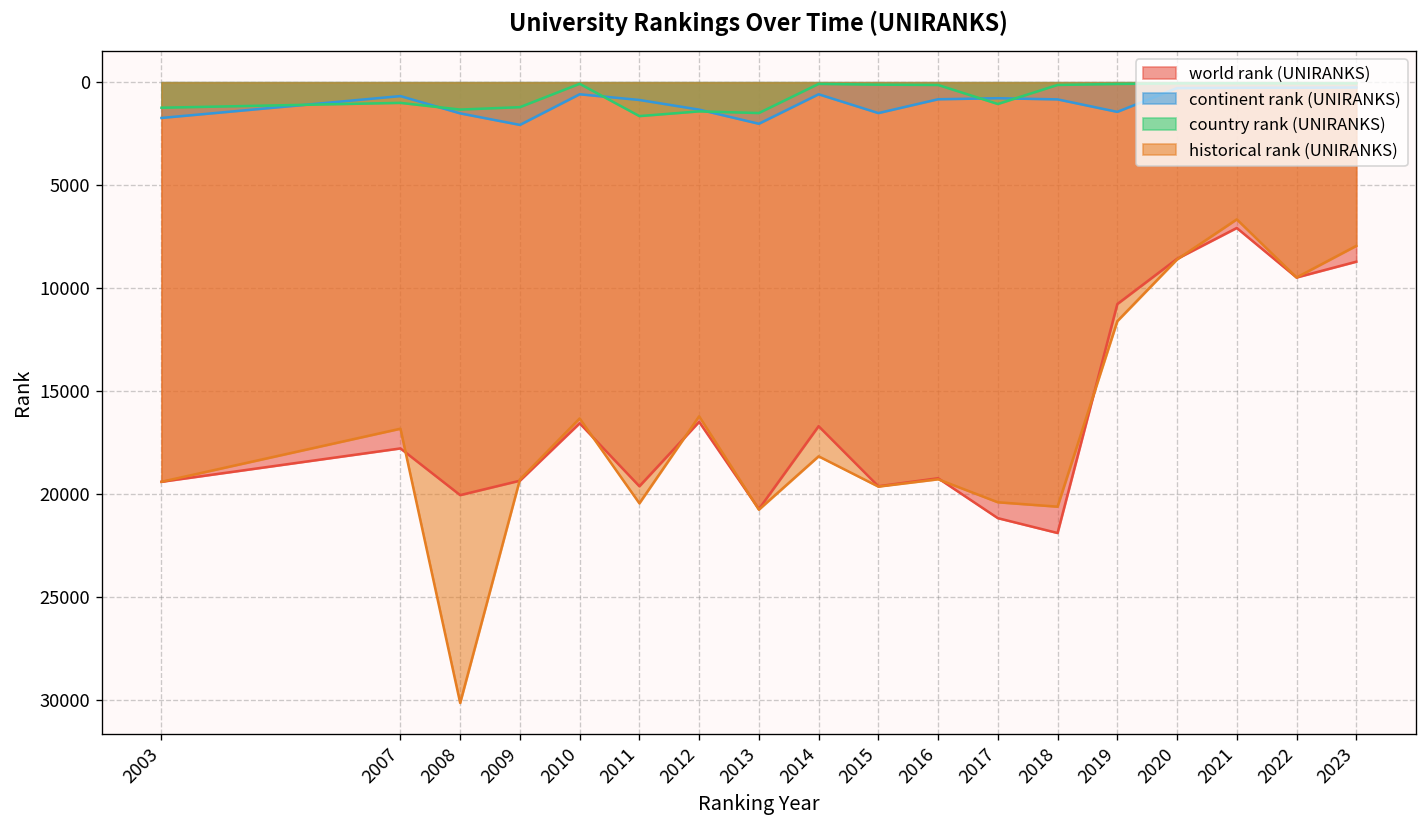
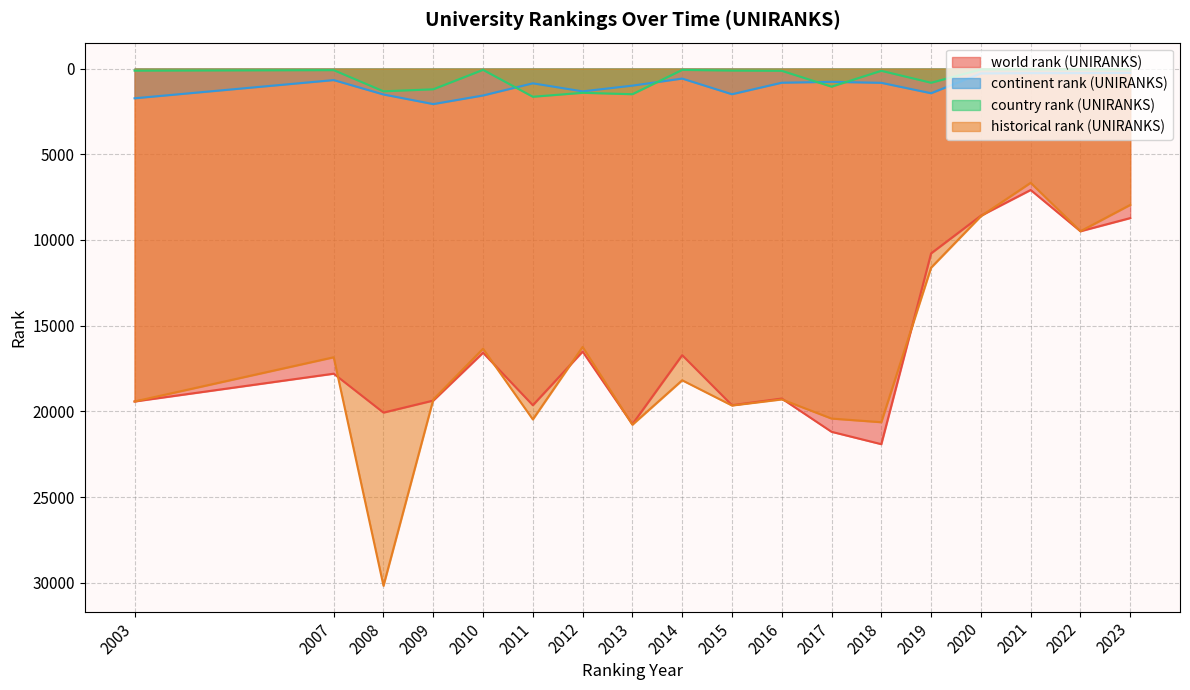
  {
    "continent rank (UNIRANKS)": {
      "2003": 1700,
      "2007": 700,
      "2008": 1500,
      "2009": 2100,
-     "2010": 600,
+     "2010": 1600,
      "2011": 900,
-     "2013": 2000,
+     "2013": 1000,
      "2014": 600,
      "2015": 1500,
      "2016": 800,
      "2017": 800,
      "2018": 800,
      "2019": 1400
    },
    "country rank (UNIRANKS)": {
-     "2003": 1200,
-     "2007": 1000,
+     "2003": 100,
+     "2007": 100,
      "2008": 1300,
      "2009": 1200,
      "2010": 100,
      "2011": 1600,
      "2013": 1500,
      "2014": 100,
      "2015": 100,
      "2016": 100,
      "2017": 1100,
      "2018": 100,
-     "2019": 100
+     "2019": 800
    }
  }
